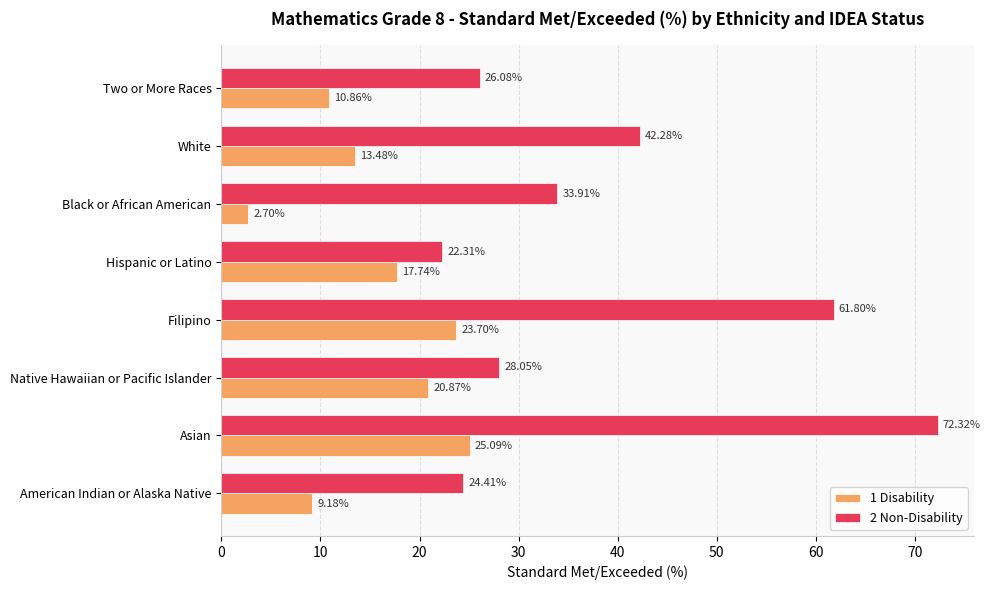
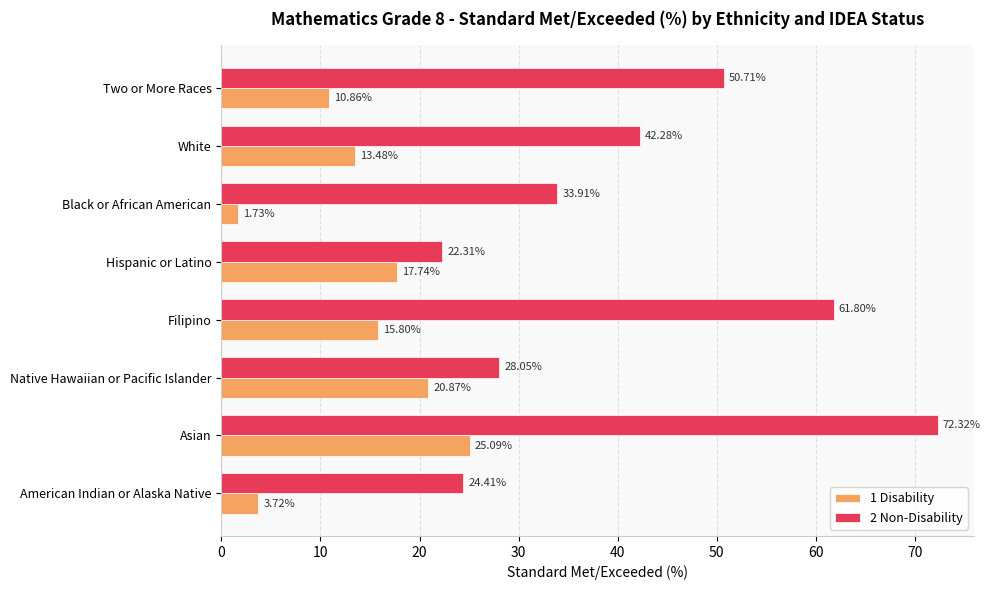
  {
    "1 Disability": {
      "Two or More Races": "10.86%",
      "White": "13.48%",
-     "Black or African American": "2.70%",
+     "Black or African American": "1.73%",
      "Hispanic or Latino": "17.74%",
-     "Filipino": "23.70%",
+     "Filipino": "15.80%",
      "Native Hawaiian or Pacific Islander": "20.87%",
      "Asian": "25.09%",
-     "American Indian or Alaska Native": "9.18%"
+     "American Indian or Alaska Native": "3.72%"
    },
    "2 Non-Disability": {
-     "Two or More Races": "26.08%",
+     "Two or More Races": "50.71%",
      "White": "42.28%",
      "Black or African American": "33.91%",
      "Hispanic or Latino": "22.31%",
      "Filipino": "61.80%",
      "Native Hawaiian or Pacific Islander": "28.05%",
      "Asian": "72.32%",
      "American Indian or Alaska Native": "24.41%"
    }
  }
